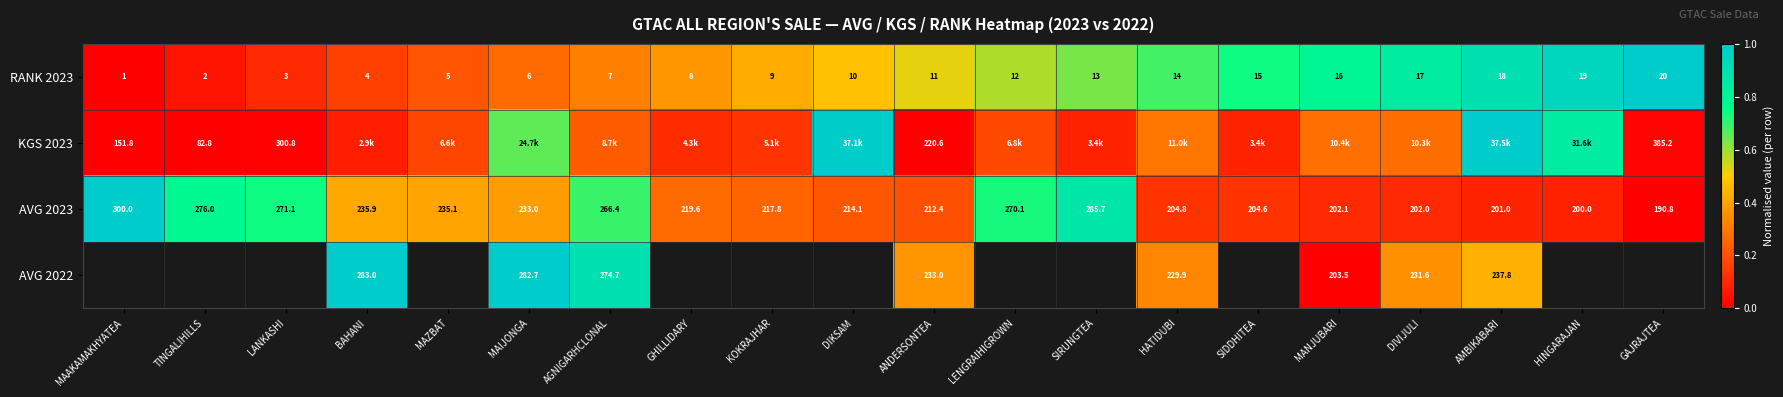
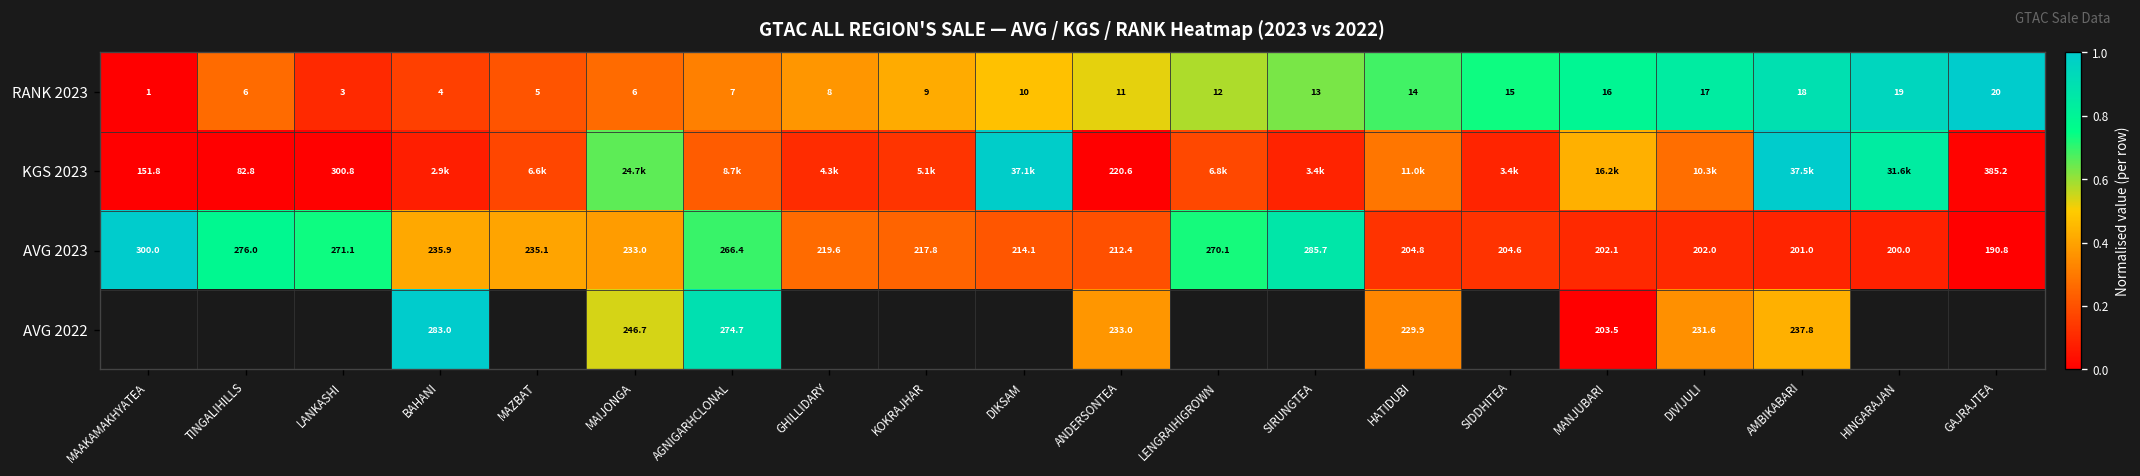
  {
    "RANK 2023": {
      "MAAKAMAKHYATEA": "1",
-     "TINGALIHILLS": "2",
+     "TINGALIHILLS": "6",
      "LANKASHI": "3",
      "BAHANI": "4",
      "MAZBAT": "5",
      "MAIJONGA": "6",
      "AGNIGARHCLONAL": "7",
      "GHILLIDARY": "8",
      "KOKRAJHAR": "9",
      "DIKSAM": "10",
      "ANDERSONTEA": "11",
      "LENGRAIHIGROWN": "12",
      "SIRUNGTEA": "13",
      "HATIDUBI": "14",
      "SIDDHITEA": "15",
      "MANJUBARI": "16",
      "DIVIJULI": "17",
      "AMBIKABARI": "18",
      "HINGARAJAN": "19",
      "GAJRAJTEA": "20"
    },
    "KGS 2023": {
      "MAAKAMAKHYATEA": "151.8",
      "TINGALIHILLS": "82.8",
      "LANKASHI": "300.8",
      "BAHANI": "2.9k",
      "MAZBAT": "6.6k",
      "MAIJONGA": "24.7k",
      "AGNIGARHCLONAL": "8.7k",
      "GHILLIDARY": "4.3k",
      "KOKRAJHAR": "5.1k",
      "DIKSAM": "37.1k",
      "ANDERSONTEA": "220.6",
      "LENGRAIHIGROWN": "6.8k",
      "SIRUNGTEA": "3.4k",
      "HATIDUBI": "11.0k",
      "SIDDHITEA": "3.4k",
-     "MANJUBARI": "10.4k",
+     "MANJUBARI": "16.2k",
      "DIVIJULI": "10.3k",
      "AMBIKABARI": "37.5k",
      "HINGARAJAN": "31.6k",
      "GAJRAJTEA": "385.2"
    },
    "AVG 2023": {
      "MAAKAMAKHYATEA": "300.0",
      "TINGALIHILLS": "276.0",
      "LANKASHI": "271.1",
      "BAHANI": "235.9",
      "MAZBAT": "235.1",
      "MAIJONGA": "233.0",
      "AGNIGARHCLONAL": "266.4",
      "GHILLIDARY": "219.6",
      "KOKRAJHAR": "217.8",
      "DIKSAM": "214.1",
      "ANDERSONTEA": "212.4",
      "LENGRAIHIGROWN": "270.1",
      "SIRUNGTEA": "285.7",
      "HATIDUBI": "204.8",
      "SIDDHITEA": "204.6",
      "MANJUBARI": "202.1",
      "DIVIJULI": "202.0",
      "AMBIKABARI": "201.0",
      "HINGARAJAN": "200.0",
      "GAJRAJTEA": "190.8"
    },
    "AVG 2022": {
      "BAHANI": "283.0",
-     "MAIJONGA": "282.7",
+     "MAIJONGA": "246.7",
      "AGNIGARHCLONAL": "274.7",
      "ANDERSONTEA": "233.0",
      "HATIDUBI": "229.9",
      "MANJUBARI": "203.5",
      "DIVIJULI": "231.6",
      "AMBIKABARI": "237.8"
    }
  }
